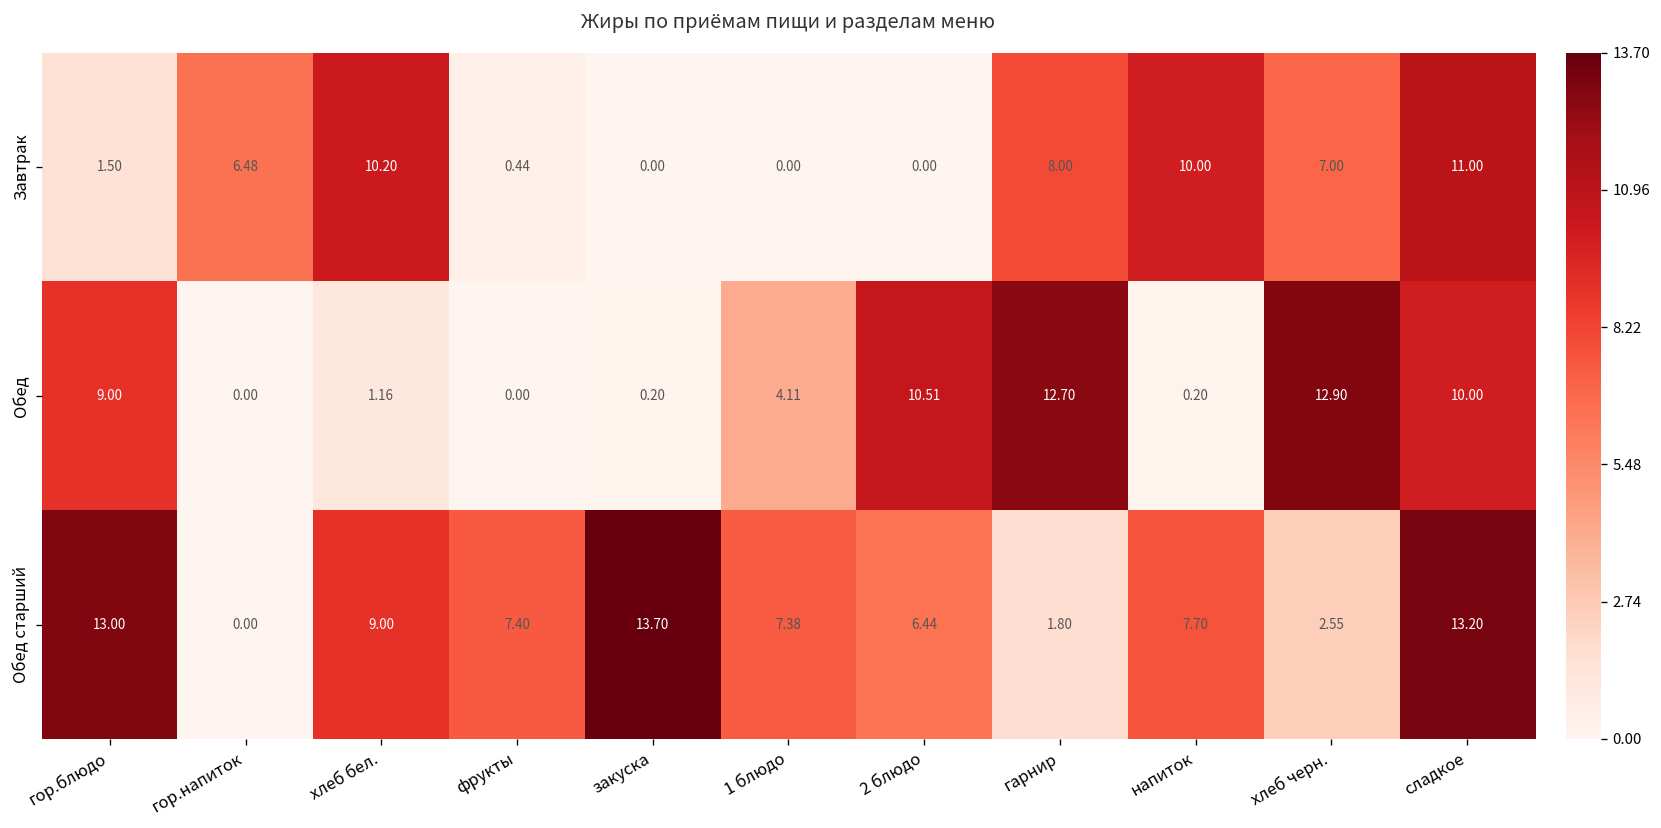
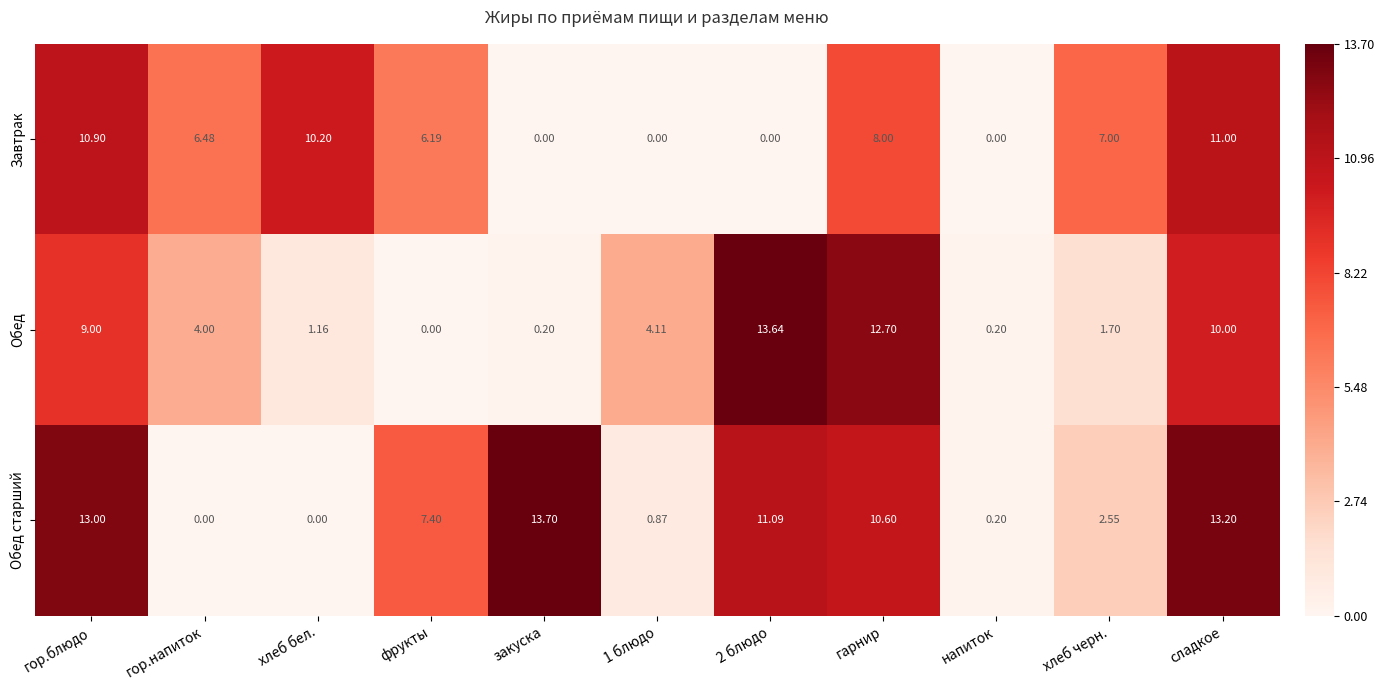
  {
    "Завтрак": {
-     "гор.блюдо": 1.50,
+     "гор.блюдо": 10.90,
      "гор.напиток": 6.48,
      "хлеб бел.": 10.20,
-     "фрукты": 0.44,
+     "фрукты": 6.19,
      "закуска": 0.00,
      "1 блюдо": 0.00,
      "2 блюдо": 0.00,
      "гарнир": 8.00,
-     "напиток": 10.00,
+     "напиток": 0.00,
      "хлеб черн.": 7.00,
      "сладкое": 11.00
    },
    "Обед": {
      "гор.блюдо": 9.00,
-     "гор.напиток": 0.00,
+     "гор.напиток": 4.00,
      "хлеб бел.": 1.16,
      "фрукты": 0.00,
      "закуска": 0.20,
      "1 блюдо": 4.11,
-     "2 блюдо": 10.51,
+     "2 блюдо": 13.64,
      "гарнир": 12.70,
      "напиток": 0.20,
-     "хлеб черн.": 12.90,
+     "хлеб черн.": 1.70,
      "сладкое": 10.00
    },
    "Обед старший": {
      "гор.блюдо": 13.00,
      "гор.напиток": 0.00,
-     "хлеб бел.": 9.00,
+     "хлеб бел.": 0.00,
      "фрукты": 7.40,
      "закуска": 13.70,
-     "1 блюдо": 7.38,
-     "2 блюдо": 6.44,
-     "гарнир": 1.80,
-     "напиток": 7.70,
+     "1 блюдо": 0.87,
+     "2 блюдо": 11.09,
+     "гарнир": 10.60,
+     "напиток": 0.20,
      "хлеб черн.": 2.55,
      "сладкое": 13.20
    }
  }
